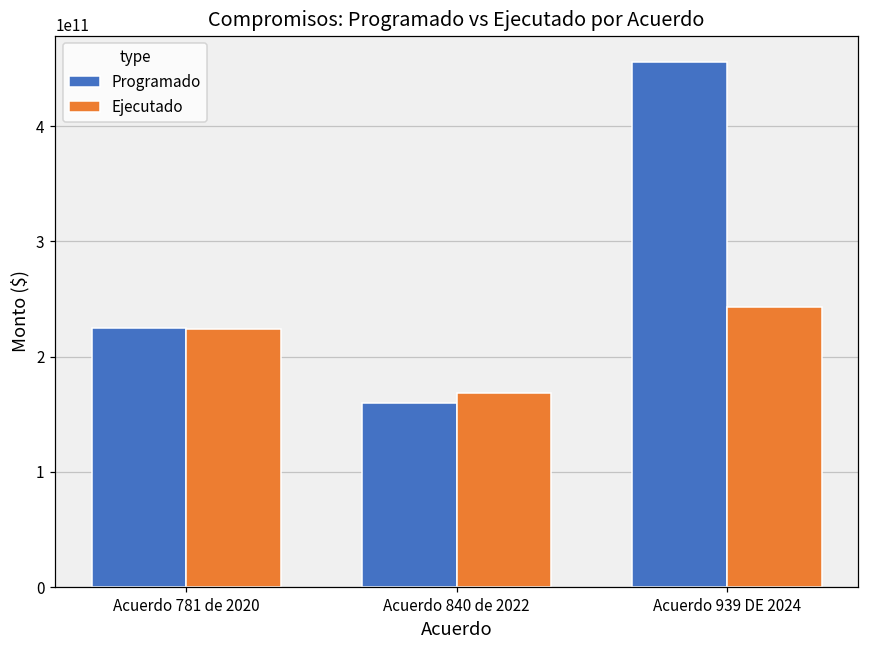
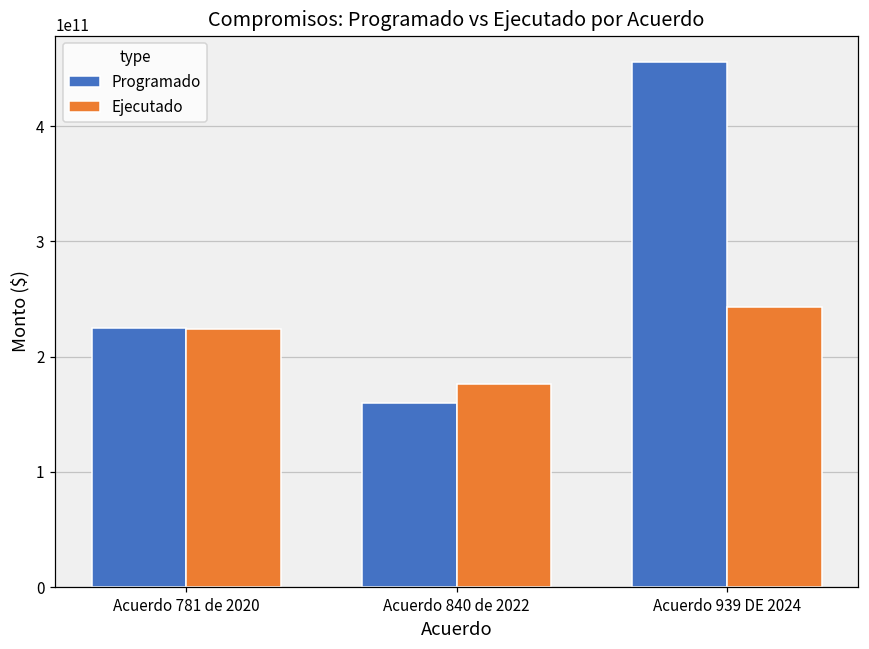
  {
    "Programado": {
      "Acuerdo 781 de 2020": 225000000000,
      "Acuerdo 840 de 2022": 160000000000,
      "Acuerdo 939 DE 2024": 456000000000
    },
    "Ejecutado": {
      "Acuerdo 781 de 2020": 224000000000,
-     "Acuerdo 840 de 2022": 168000000000,
+     "Acuerdo 840 de 2022": 176000000000,
      "Acuerdo 939 DE 2024": 243000000000
    }
  }
